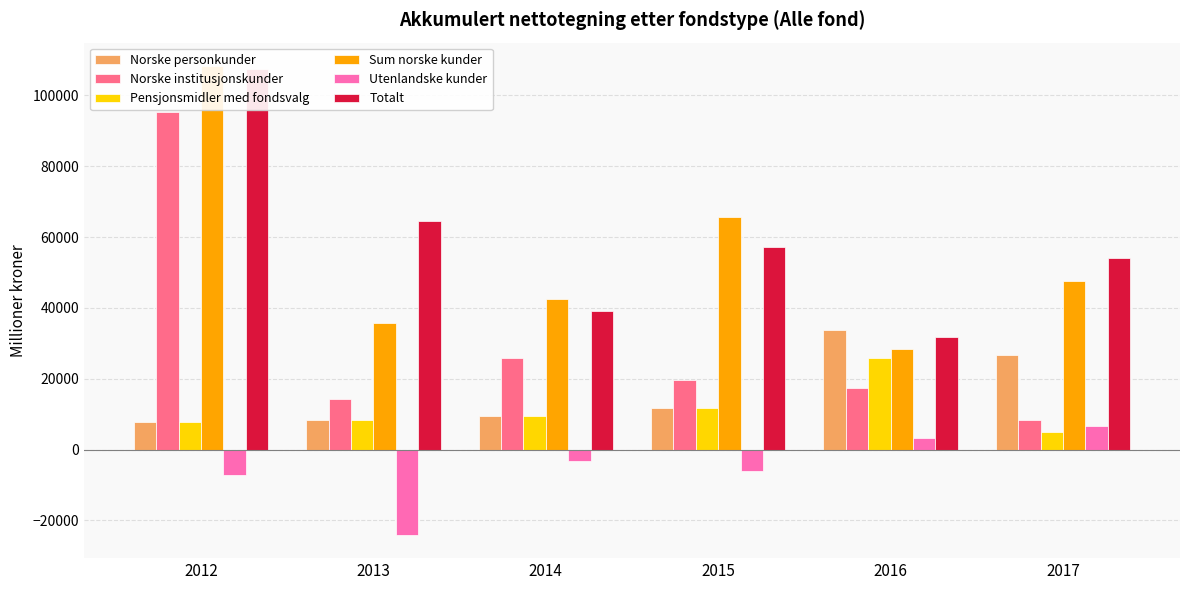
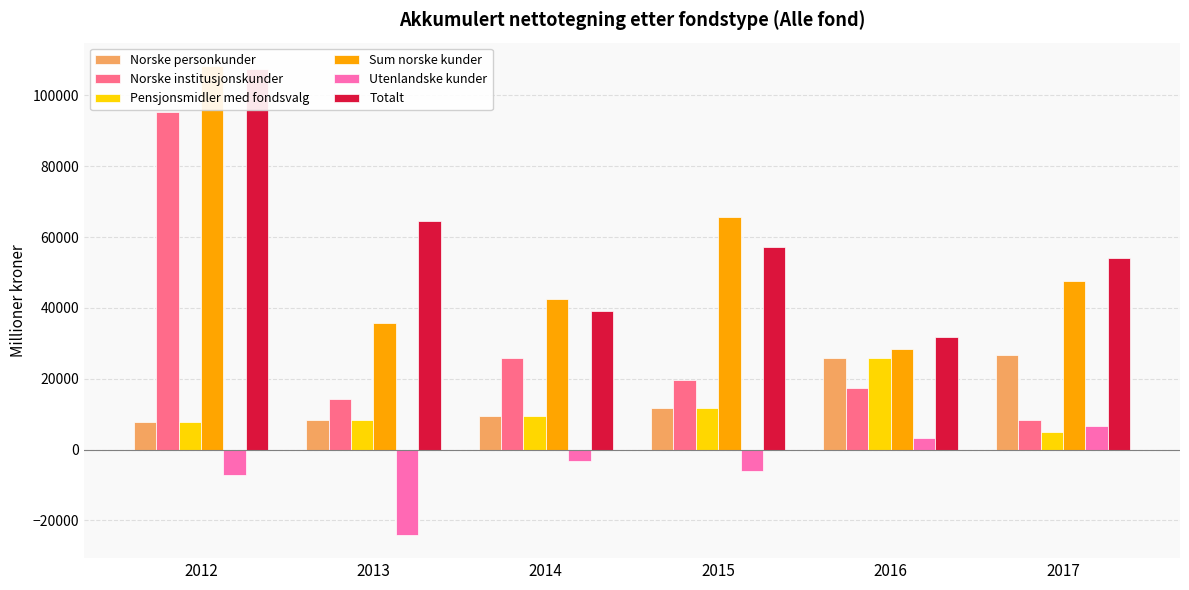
  {
    "Norske personkunder": {
      "2012": 8000,
      "2013": 8000,
      "2014": 9000,
      "2015": 12000,
-     "2016": 34000,
+     "2016": 26000,
      "2017": 27000
    },
    "Totalt": {
      "2013": 65000,
      "2014": 39000,
      "2015": 57000,
      "2016": 32000,
      "2017": 54000
    }
  }
